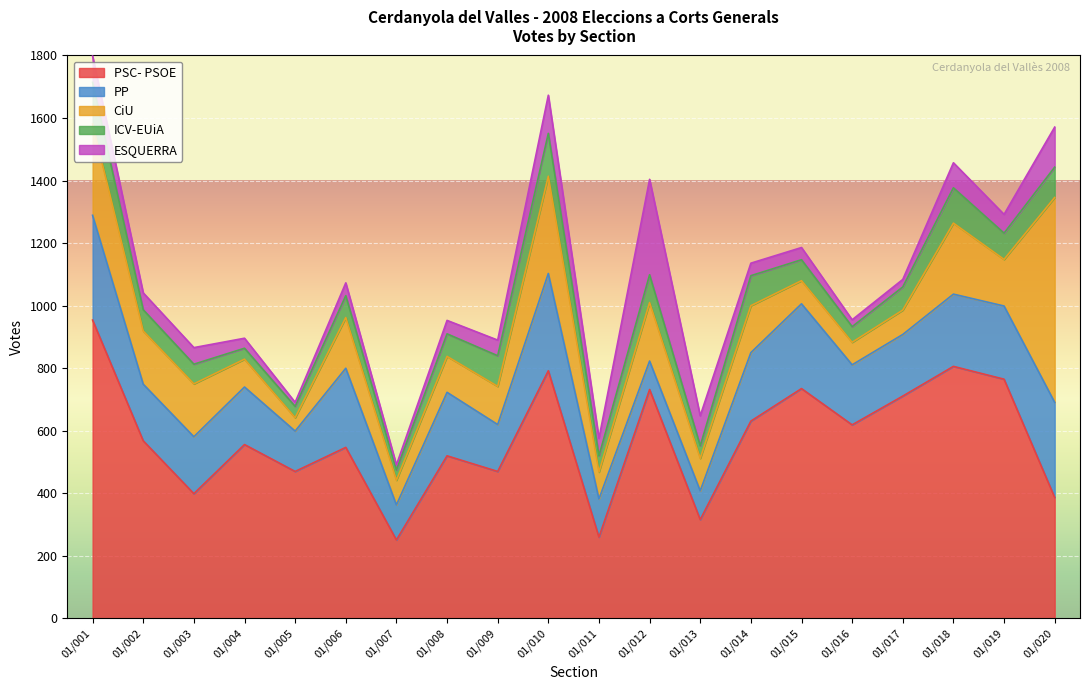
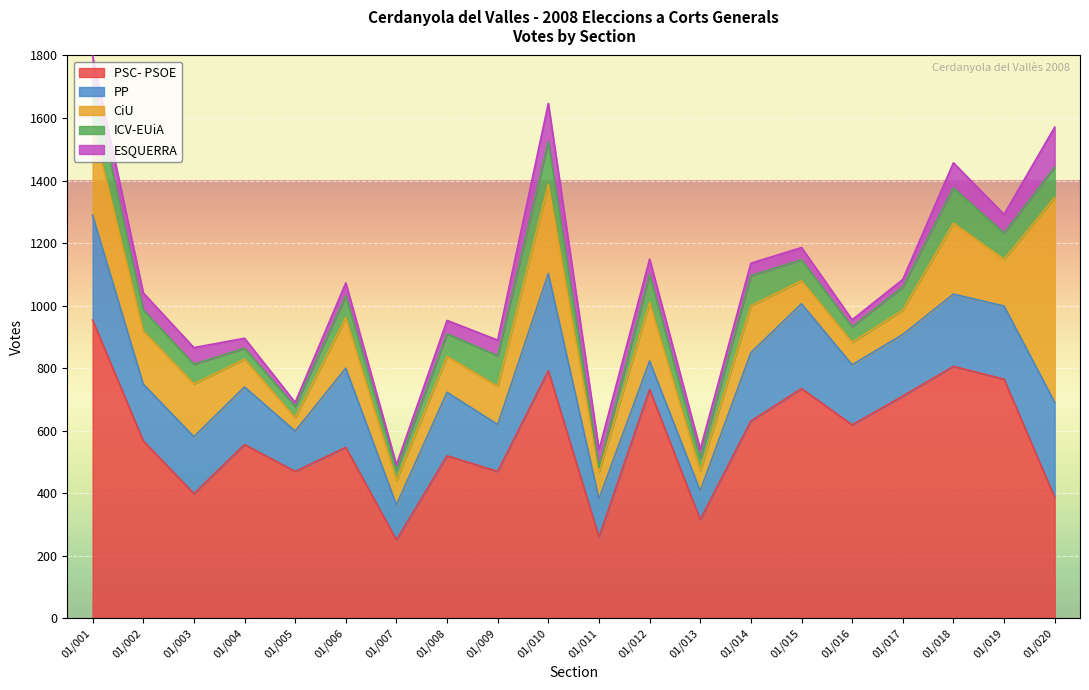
  {
    "PSC- PSOE": {
      "01/001": 950,
      "01/002": 570,
      "01/003": 400,
      "01/004": 560,
      "01/005": 470,
      "01/006": 550,
      "01/007": 250,
      "01/008": 520,
      "01/009": 470,
      "01/010": 790,
      "01/011": 260,
      "01/012": 730,
      "01/013": 320,
      "01/014": 630,
      "01/015": 740,
      "01/016": 620,
      "01/017": 710,
      "01/018": 810,
      "01/019": 770,
      "01/020": 390
    },
    "PP": {
      "01/001": 340,
      "01/002": 180,
      "01/003": 180,
      "01/004": 180,
      "01/005": 130,
      "01/006": 250,
      "01/007": 110,
      "01/008": 200,
      "01/009": 150,
      "01/010": 310,
      "01/011": 120,
      "01/012": 90,
      "01/013": 90,
      "01/014": 220,
      "01/015": 270,
      "01/016": 190,
      "01/017": 200,
      "01/018": 230,
      "01/019": 230,
      "01/020": 300
    },
    "CiU": {
      "01/002": 170,
      "01/003": 170,
      "01/004": 90,
      "01/005": 40,
      "01/006": 160,
      "01/007": 80,
      "01/008": 120,
      "01/009": 120,
-     "01/010": 310,
+     "01/010": 290,
      "01/011": 90,
      "01/012": 190,
-     "01/013": 100,
+     "01/013": 60,
      "01/014": 150,
      "01/015": 70,
      "01/016": 70,
      "01/017": 80,
      "01/018": 230,
      "01/019": 150,
      "01/020": 660
    },
    "ICV-EUiA": {
      "01/002": 70,
      "01/003": 60,
      "01/004": 40,
      "01/005": 40,
      "01/006": 70,
      "01/007": 30,
      "01/008": 70,
      "01/009": 100,
      "01/010": 140,
-     "01/011": 50,
+     "01/011": 20,
      "01/012": 90,
      "01/013": 40,
      "01/014": 100,
      "01/015": 70,
      "01/016": 50,
      "01/017": 70,
      "01/018": 110,
      "01/019": 80,
      "01/020": 100
    },
    "ESQUERRA": {
      "01/001": 80,
      "01/002": 50,
      "01/003": 50,
      "01/004": 30,
      "01/005": 10,
      "01/006": 40,
      "01/007": 20,
      "01/008": 40,
      "01/009": 50,
      "01/010": 120,
      "01/011": 60,
-     "01/012": 310,
-     "01/013": 100,
+     "01/012": 50,
+     "01/013": 30,
      "01/014": 40,
      "01/015": 40,
      "01/016": 20,
      "01/017": 20,
      "01/018": 80,
      "01/019": 60,
      "01/020": 130
    }
  }
